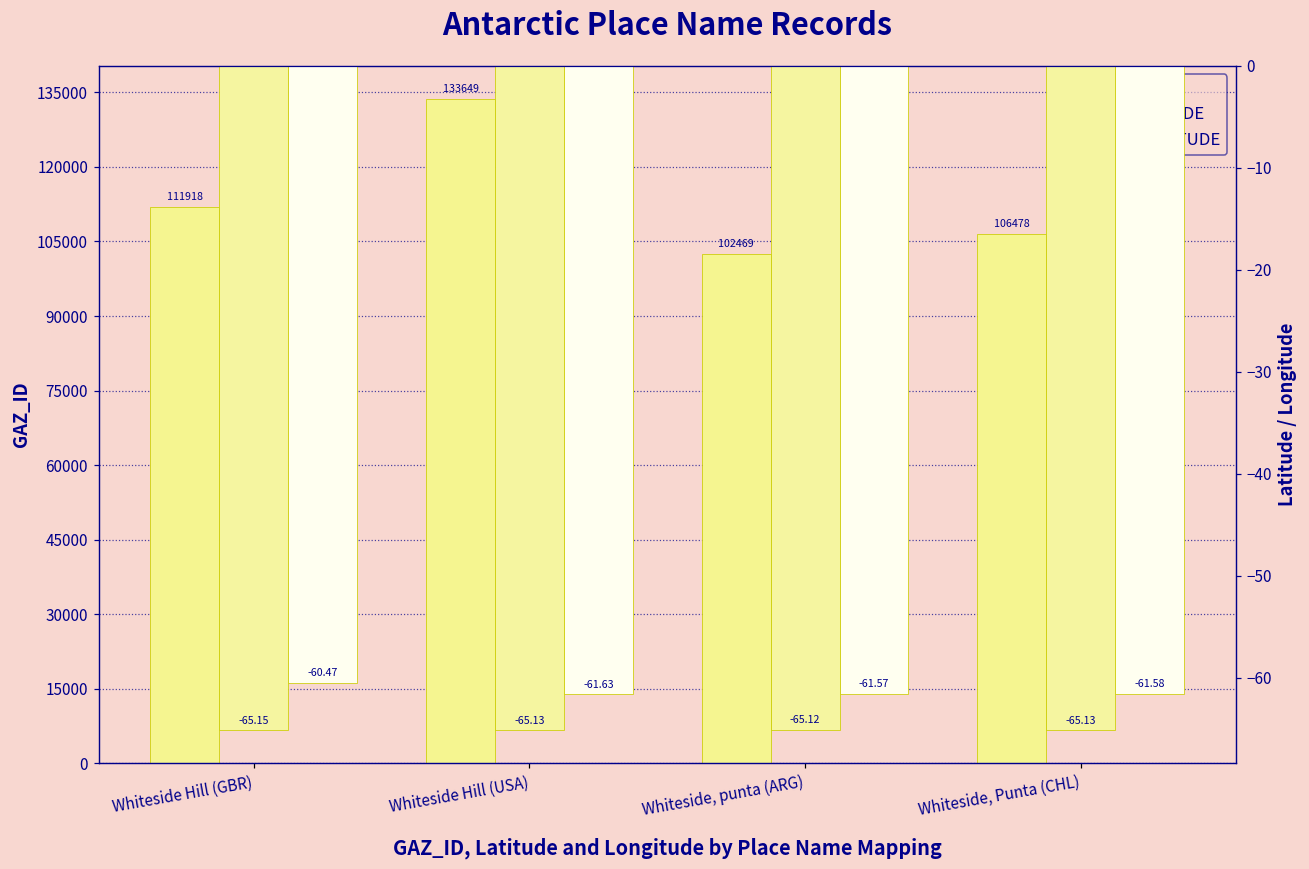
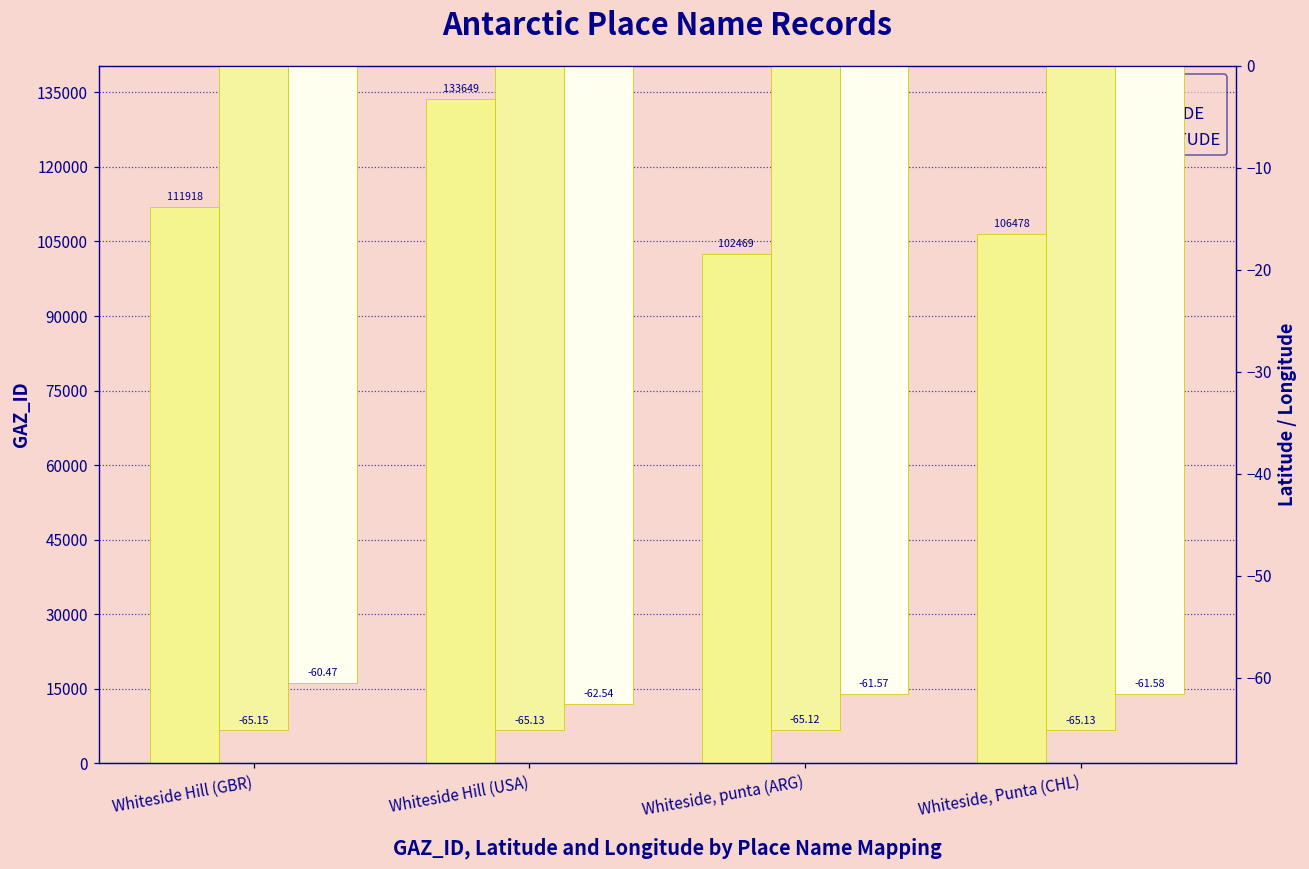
  {
    "LONGITUDE": {
      "Whiteside Hill (GBR)": -60.47,
-     "Whiteside Hill (USA)": -61.63,
+     "Whiteside Hill (USA)": -62.54,
      "Whiteside, punta (ARG)": -61.57,
      "Whiteside, Punta (CHL)": -61.58
    }
  }
